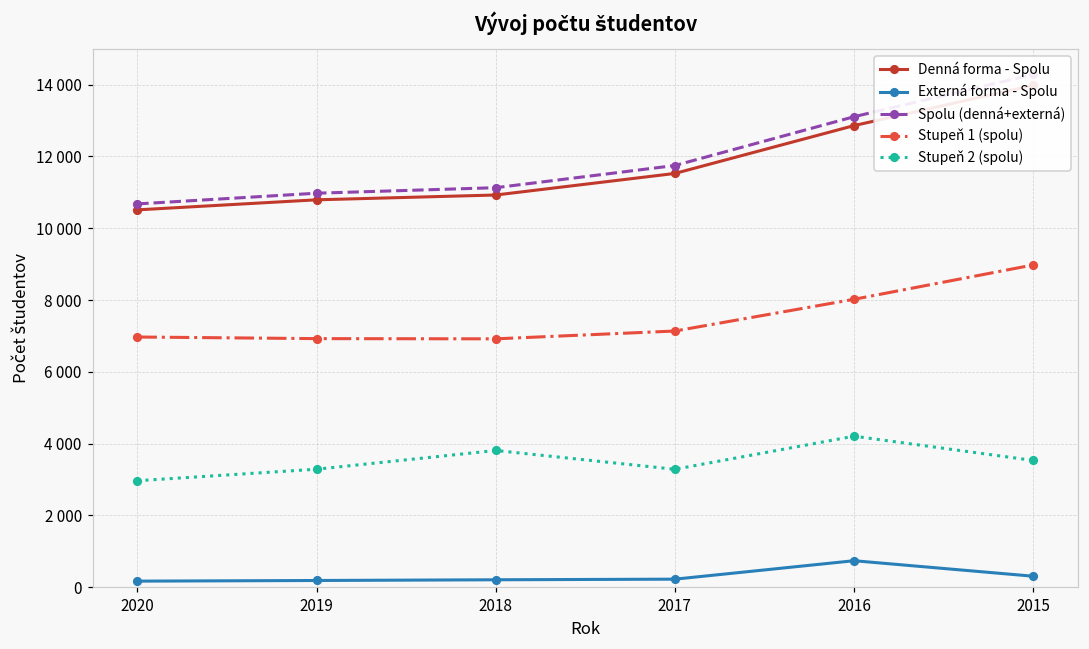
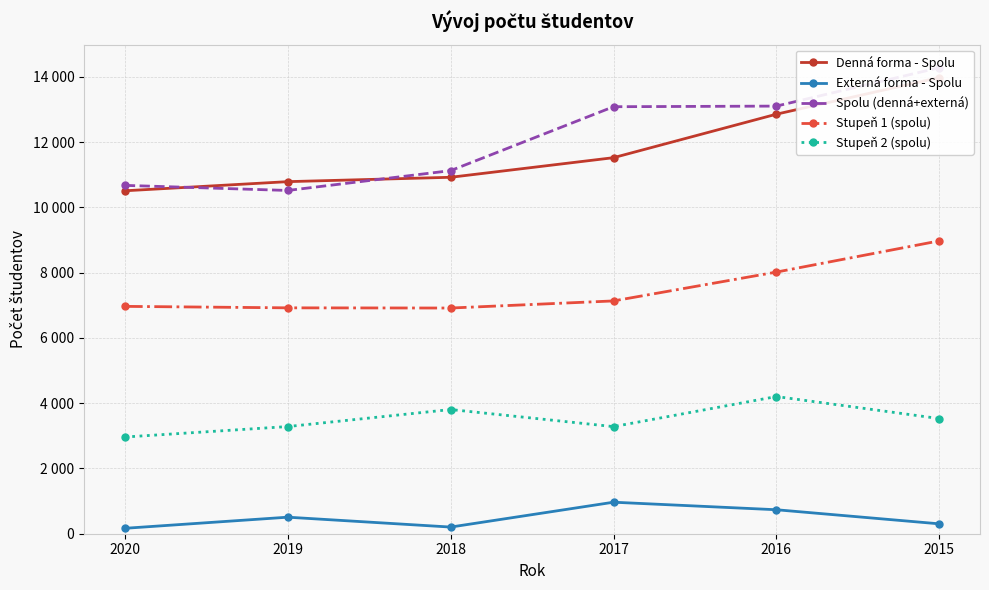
  {
    "Externá forma - Spolu": {
      "2020": 200,
-     "2019": 200,
+     "2019": 500,
      "2018": 200,
-     "2017": 200,
+     "2017": 1000,
      "2016": 700,
      "2015": 300
    },
    "Spolu (denná+externá)": {
      "2020": 10700,
-     "2019": 11000,
+     "2019": 10500,
      "2018": 11100,
-     "2017": 11700,
+     "2017": 13100,
      "2016": 13100
    },
    "Stupeň 2 (spolu)": {
      "2020": 3000,
      "2019": 3300,
      "2018": 3800,
      "2017": 3300,
      "2016": 4200,
      "2015": 3500
    }
  }
